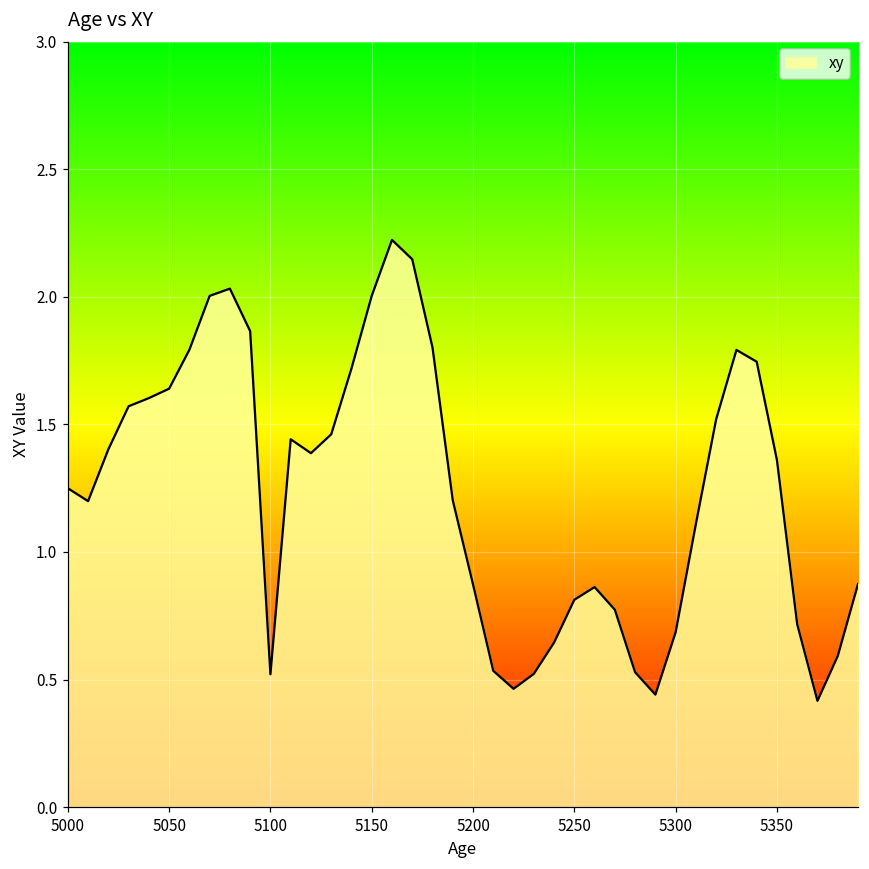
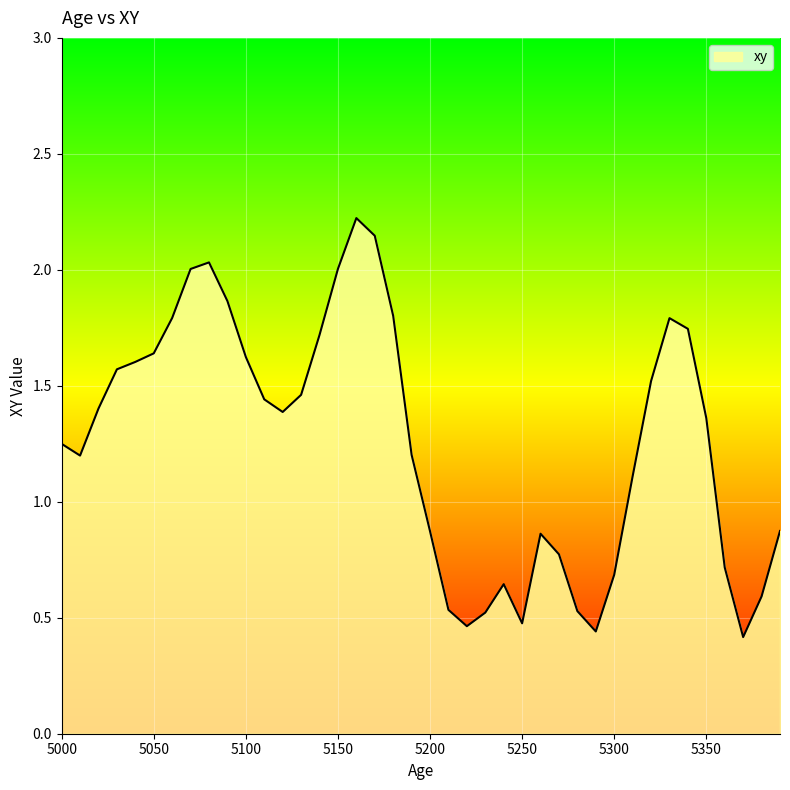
  {
    "5000": 1.25,
    "5050": 1.64,
-   "5100": 0.52,
+   "5100": 1.62,
    "5150": 2.00,
    "5200": 0.87,
-   "5250": 0.81,
+   "5250": 0.48,
    "5300": 0.69,
    "5350": 1.36
  }
